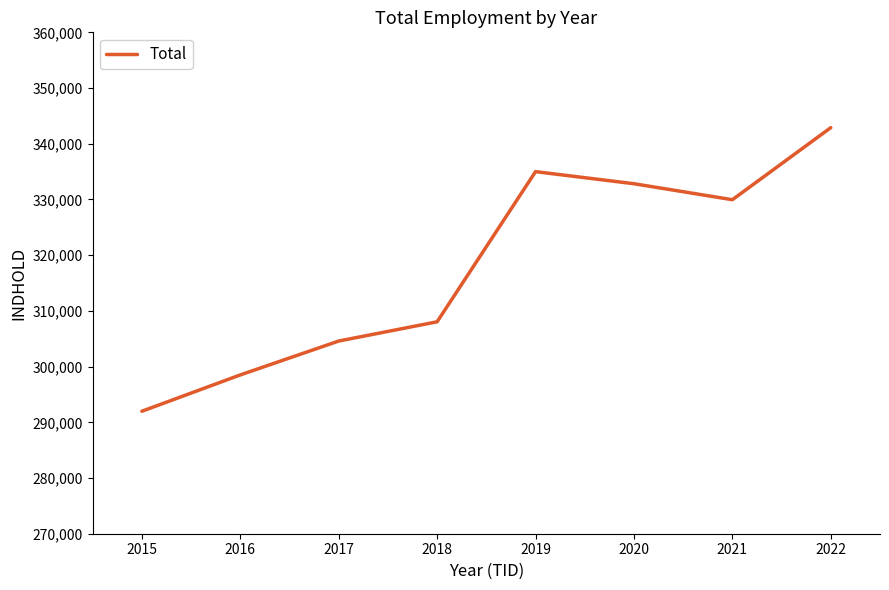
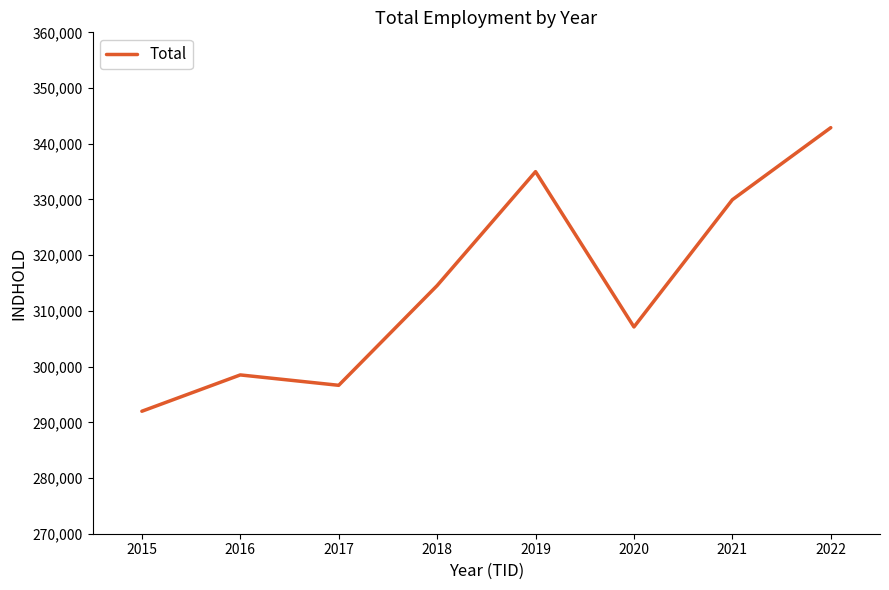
  {
    "2015": "292,000",
    "2016": "299,000",
-   "2017": "305,000",
-   "2018": "308,000",
+   "2017": "297,000",
+   "2018": "315,000",
    "2019": "335,000",
-   "2020": "333,000",
+   "2020": "307,000",
    "2021": "330,000",
    "2022": "343,000"
  }
